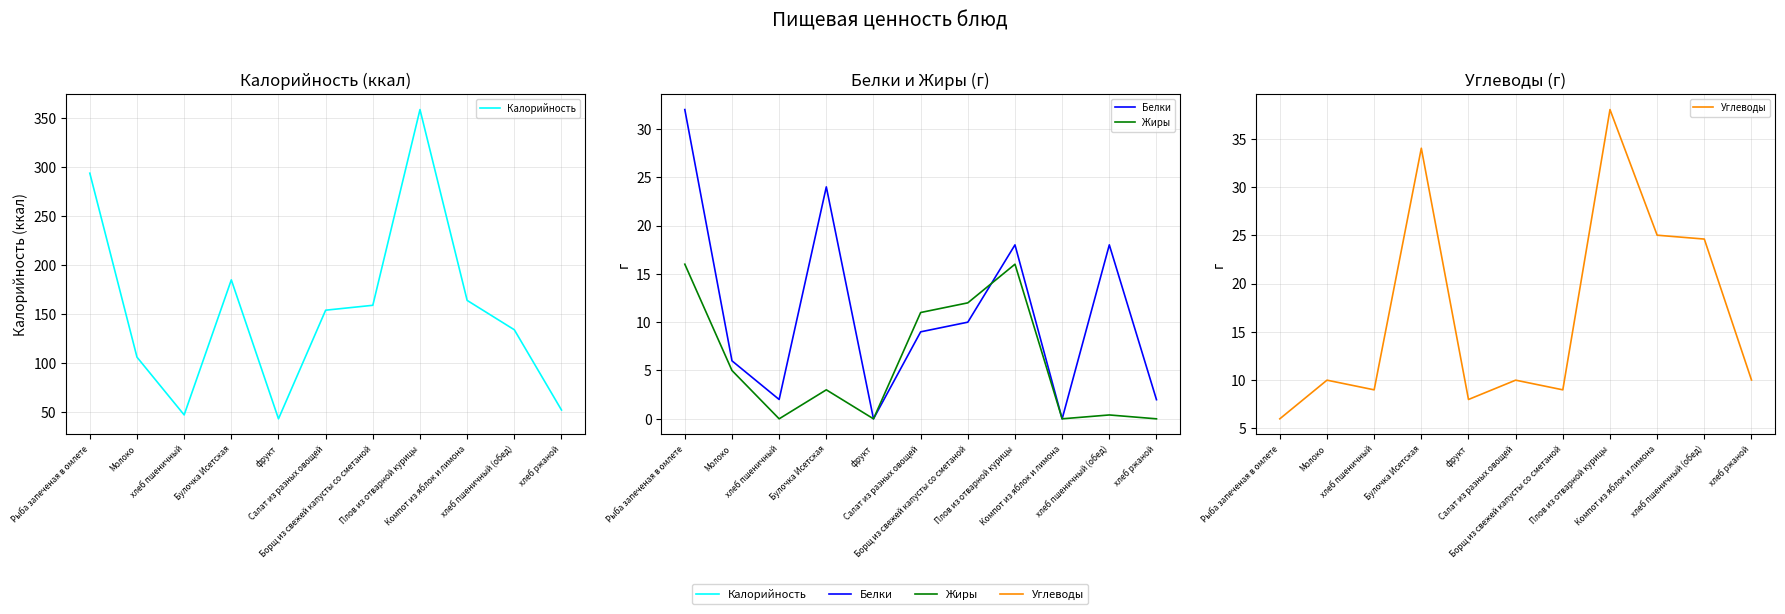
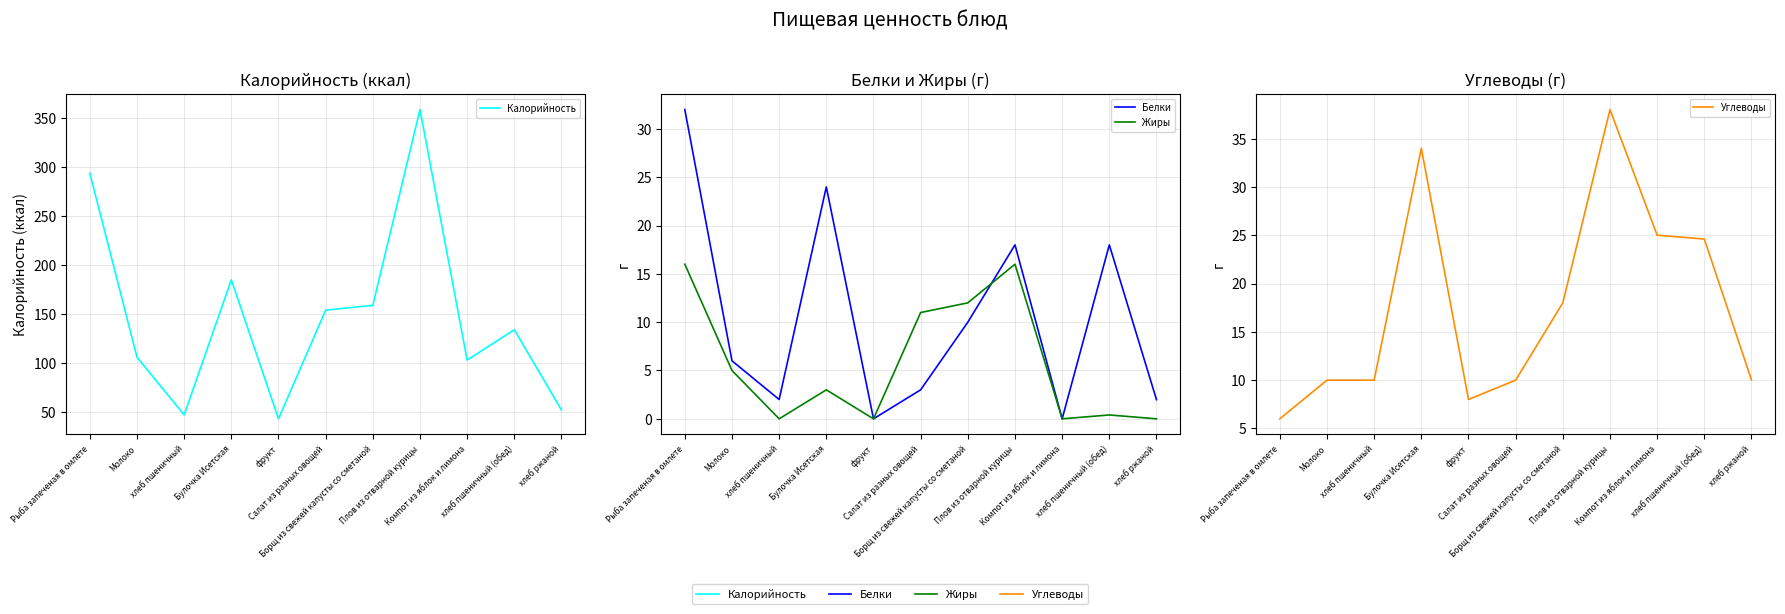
  {
    "Калорийность (ккал)": {
      "Рыба запеченая в омлете": 290,
      "Молоко": 110,
      "хлеб пшеничный": 50,
      "Булочка Исетская": 190,
      "фрукт": 40,
      "Салат из разных овощей": 150,
      "Борщ из свежей капусты со сметаной": 160,
      "Плов из отварной курицы": 360,
-     "Компот из яблок и лимона": 160,
+     "Компот из яблок и лимона": 100,
      "хлеб пшеничный (обед)": 130,
      "хлеб ржаной": 50
    },
    "Белки и Жиры (г)": {
      "Белки": {
        "Рыба запеченая в омлете": 32,
        "Молоко": 6,
        "хлеб пшеничный": 2,
        "Булочка Исетская": 24,
-       "Салат из разных овощей": 9,
+       "Салат из разных овощей": 3,
        "Борщ из свежей капусты со сметаной": 10,
        "Плов из отварной курицы": 18,
        "хлеб пшеничный (обед)": 18,
        "хлеб ржаной": 2
      },
      "Жиры": {
        "Рыба запеченая в омлете": 16,
        "Молоко": 5,
        "хлеб пшеничный": 0,
        "Булочка Исетская": 3,
        "Салат из разных овощей": 11,
        "Борщ из свежей капусты со сметаной": 12,
        "Плов из отварной курицы": 16,
        "хлеб пшеничный (обед)": 0,
        "хлеб ржаной": 0
      }
    },
    "Углеводы (г)": {
      "Рыба запеченая в омлете": 6,
      "Молоко": 10,
-     "хлеб пшеничный": 9,
+     "хлеб пшеничный": 10,
      "Булочка Исетская": 34,
      "фрукт": 8,
      "Салат из разных овощей": 10,
-     "Борщ из свежей капусты со сметаной": 9,
+     "Борщ из свежей капусты со сметаной": 18,
      "Плов из отварной курицы": 38,
      "Компот из яблок и лимона": 25,
      "хлеб пшеничный (обед)": 25,
      "хлеб ржаной": 10
    }
  }
